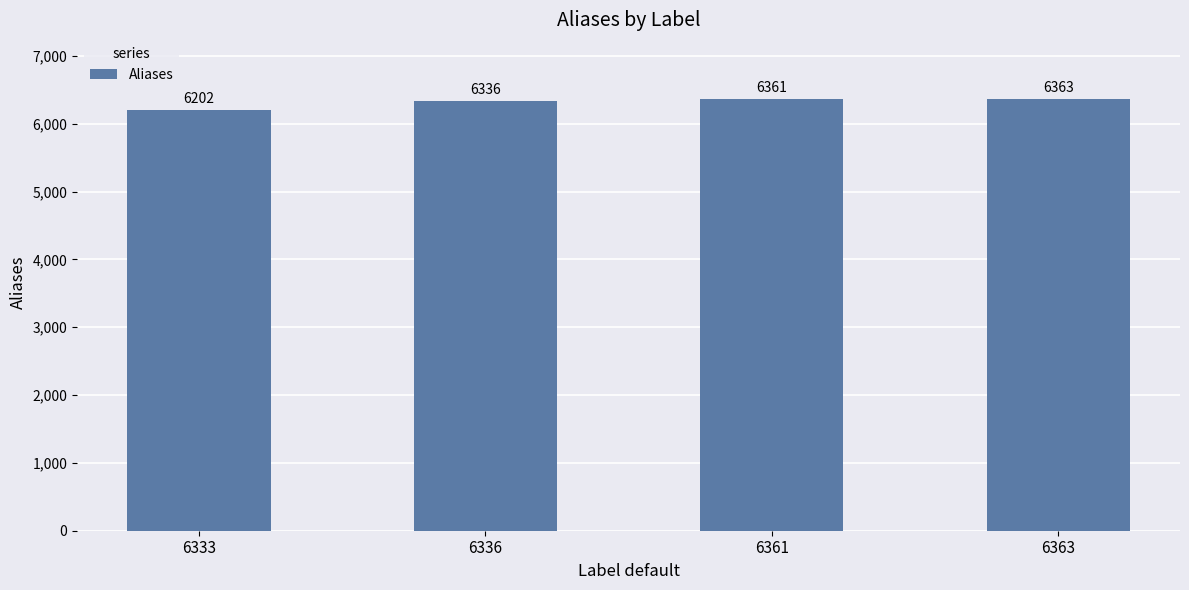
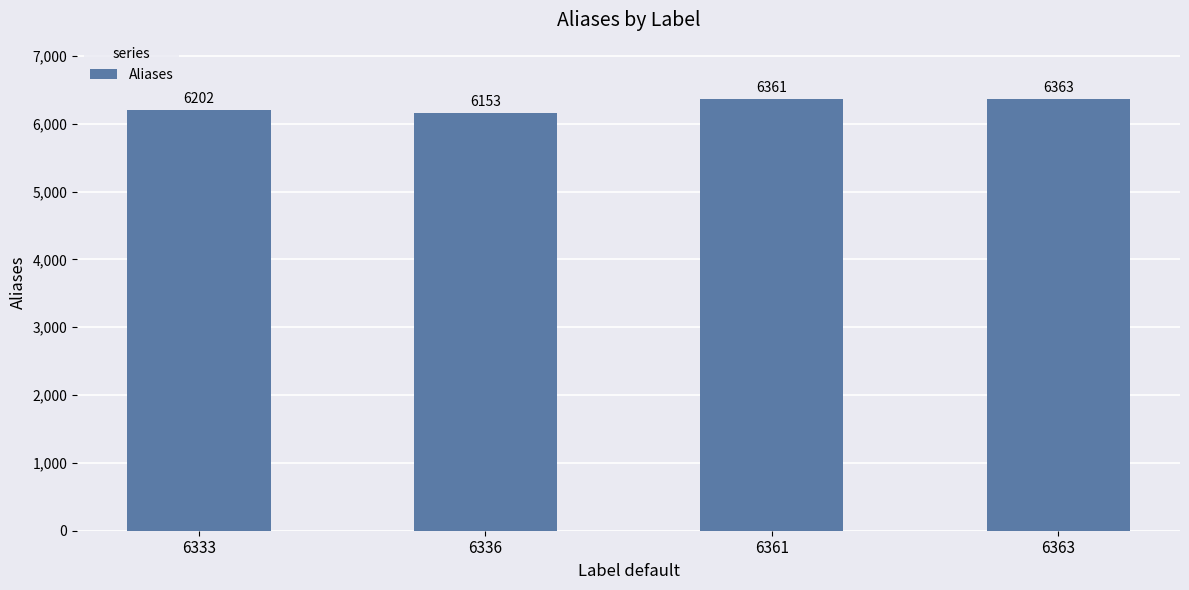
  {
    "6333": 6202,
-   "6336": 6336,
+   "6336": 6153,
    "6361": 6361,
    "6363": 6363
  }
